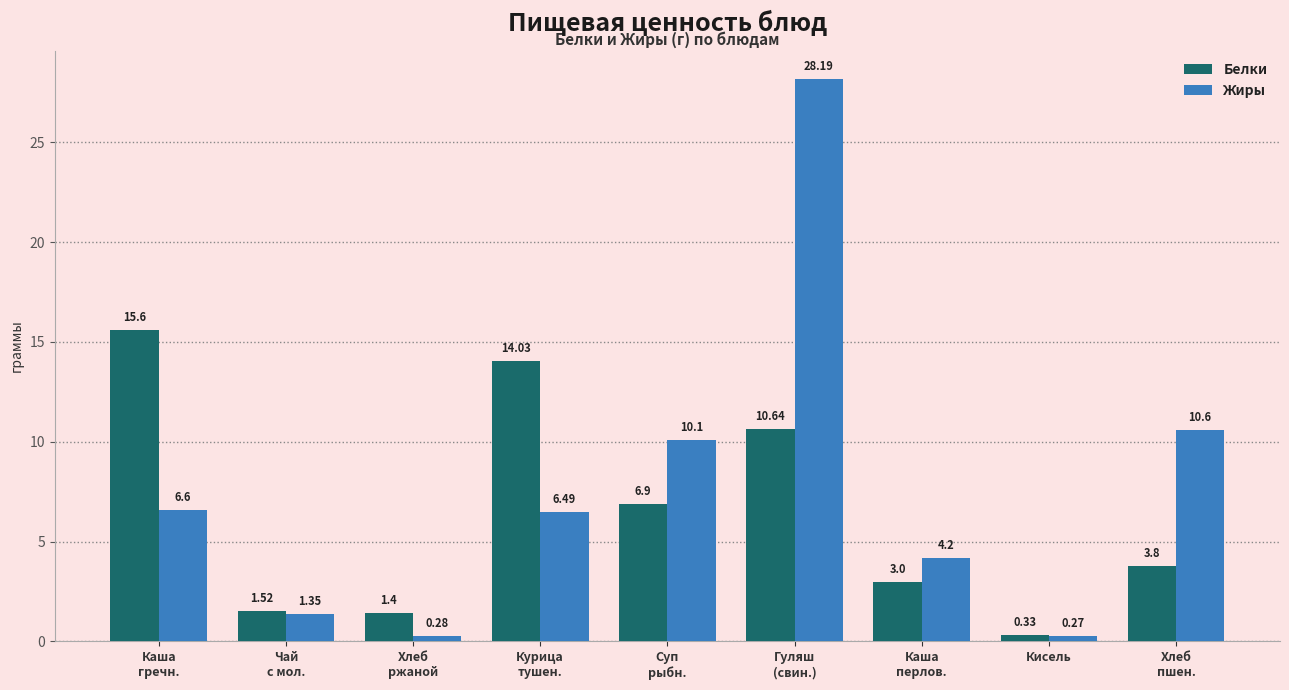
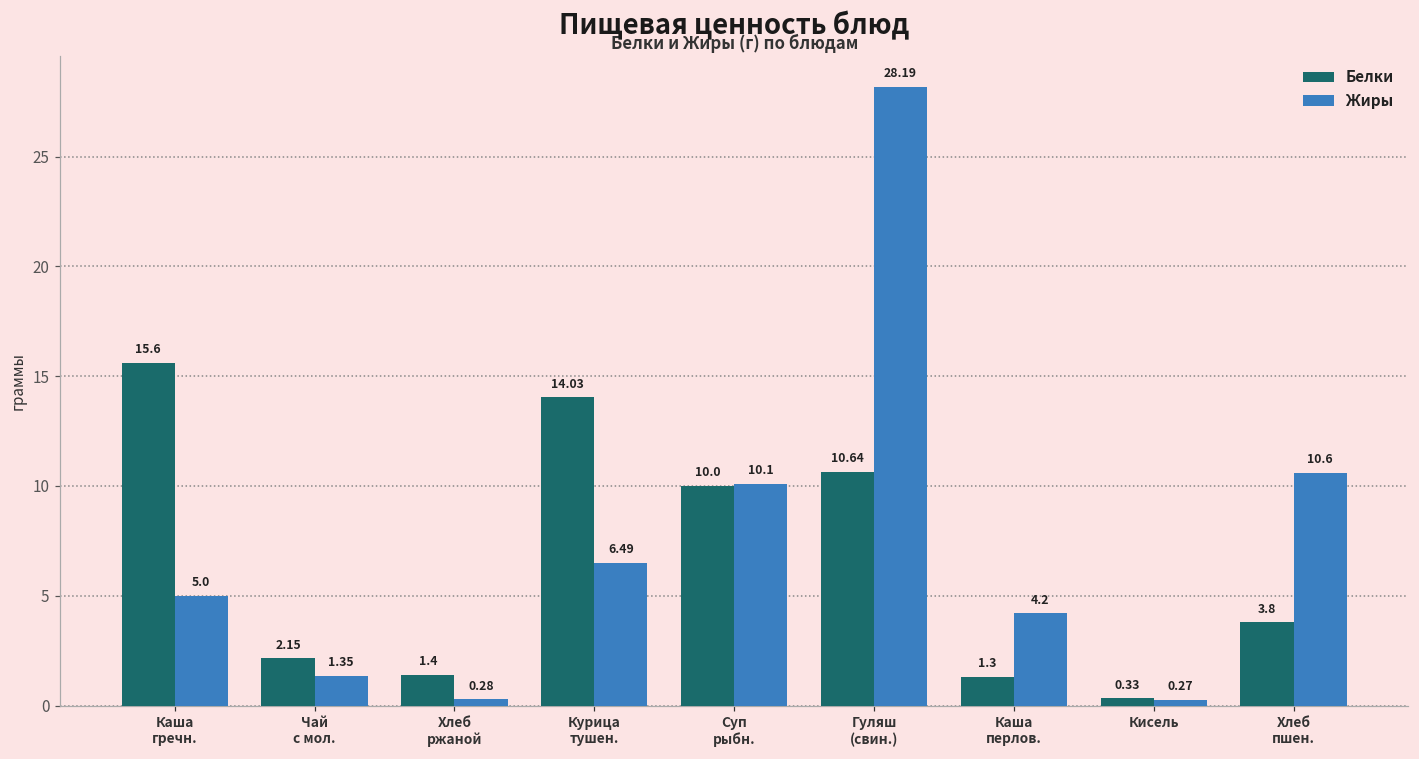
  {
    "Белки": {
      "Каша гречн.": 15.6,
-     "Чай с мол.": 1.52,
+     "Чай с мол.": 2.15,
      "Хлеб ржаной": 1.4,
      "Курица тушен.": 14.03,
-     "Суп рыбн.": 6.9,
+     "Суп рыбн.": 10.0,
      "Гуляш (свин.)": 10.64,
-     "Каша перлов.": 3.0,
+     "Каша перлов.": 1.3,
      "Кисель": 0.33,
      "Хлеб пшен.": 3.8
    },
    "Жиры": {
-     "Каша гречн.": 6.6,
+     "Каша гречн.": 5.0,
      "Чай с мол.": 1.35,
      "Хлеб ржаной": 0.28,
      "Курица тушен.": 6.49,
      "Суп рыбн.": 10.1,
      "Гуляш (свин.)": 28.19,
      "Каша перлов.": 4.2,
      "Кисель": 0.27,
      "Хлеб пшен.": 10.6
    }
  }
